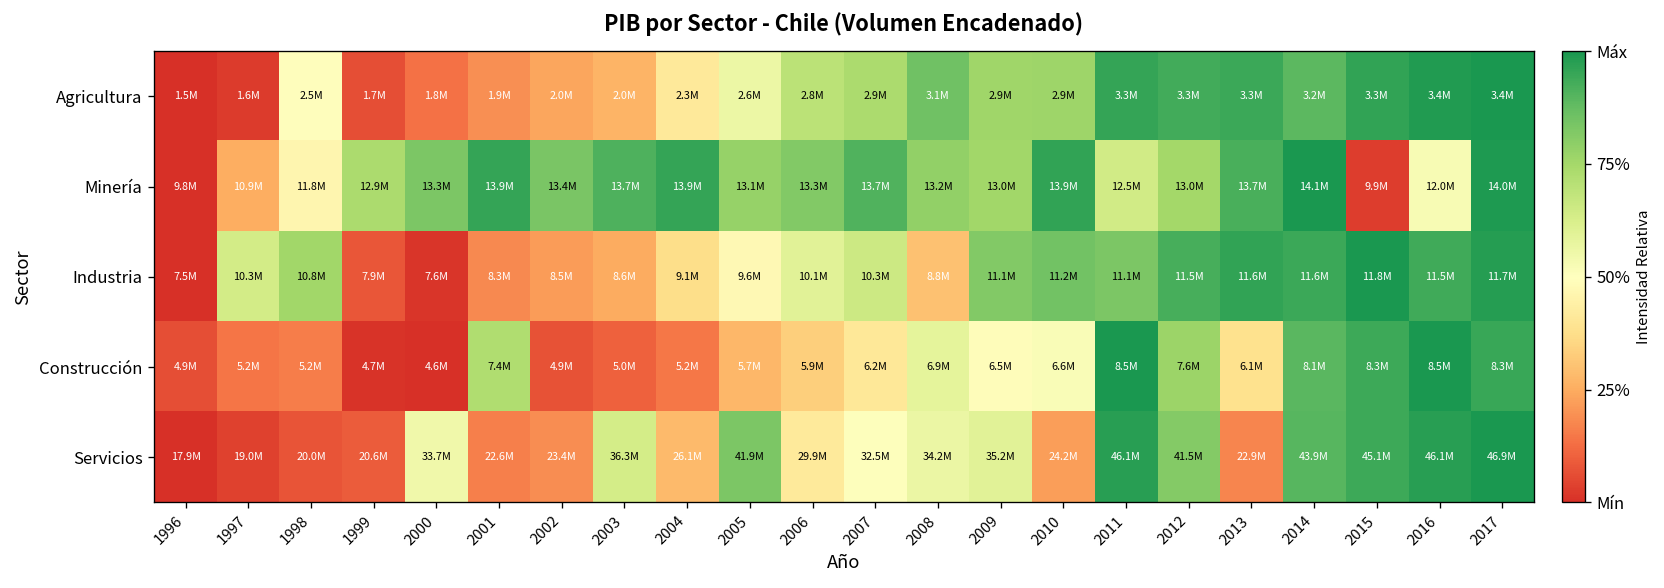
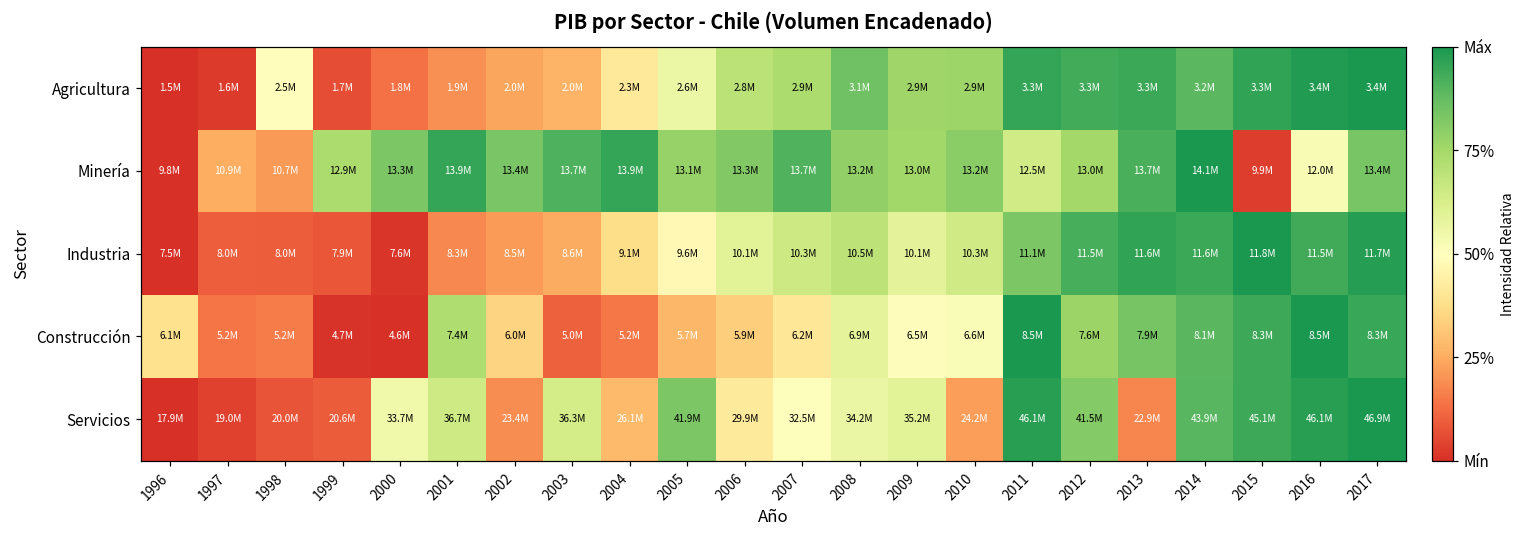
  {
    "Agricultura": {
      "1996": "1.5M",
      "1997": "1.6M",
      "1998": "2.5M",
      "1999": "1.7M",
      "2000": "1.8M",
      "2001": "1.9M",
      "2002": "2.0M",
      "2003": "2.0M",
      "2004": "2.3M",
      "2005": "2.6M",
      "2006": "2.8M",
      "2007": "2.9M",
      "2008": "3.1M",
      "2009": "2.9M",
      "2010": "2.9M",
      "2011": "3.3M",
      "2012": "3.3M",
      "2013": "3.3M",
      "2014": "3.2M",
      "2015": "3.3M",
      "2016": "3.4M",
      "2017": "3.4M"
    },
    "Minería": {
      "1996": "9.8M",
      "1997": "10.9M",
-     "1998": "11.8M",
+     "1998": "10.7M",
      "1999": "12.9M",
      "2000": "13.3M",
      "2001": "13.9M",
      "2002": "13.4M",
      "2003": "13.7M",
      "2004": "13.9M",
      "2005": "13.1M",
      "2006": "13.3M",
      "2007": "13.7M",
      "2008": "13.2M",
      "2009": "13.0M",
-     "2010": "13.9M",
+     "2010": "13.2M",
      "2011": "12.5M",
      "2012": "13.0M",
      "2013": "13.7M",
      "2014": "14.1M",
      "2015": "9.9M",
      "2016": "12.0M",
-     "2017": "14.0M"
+     "2017": "13.4M"
    },
    "Industria": {
      "1996": "7.5M",
-     "1997": "10.3M",
-     "1998": "10.8M",
+     "1997": "8.0M",
+     "1998": "8.0M",
      "1999": "7.9M",
      "2000": "7.6M",
      "2001": "8.3M",
      "2002": "8.5M",
      "2003": "8.6M",
      "2004": "9.1M",
      "2005": "9.6M",
      "2006": "10.1M",
      "2007": "10.3M",
-     "2008": "8.8M",
-     "2009": "11.1M",
-     "2010": "11.2M",
+     "2008": "10.5M",
+     "2009": "10.1M",
+     "2010": "10.3M",
      "2011": "11.1M",
      "2012": "11.5M",
      "2013": "11.6M",
      "2014": "11.6M",
      "2015": "11.8M",
      "2016": "11.5M",
      "2017": "11.7M"
    },
    "Construcción": {
-     "1996": "4.9M",
+     "1996": "6.1M",
      "1997": "5.2M",
      "1998": "5.2M",
      "1999": "4.7M",
      "2000": "4.6M",
      "2001": "7.4M",
-     "2002": "4.9M",
+     "2002": "6.0M",
      "2003": "5.0M",
      "2004": "5.2M",
      "2005": "5.7M",
      "2006": "5.9M",
      "2007": "6.2M",
      "2008": "6.9M",
      "2009": "6.5M",
      "2010": "6.6M",
      "2011": "8.5M",
      "2012": "7.6M",
-     "2013": "6.1M",
+     "2013": "7.9M",
      "2014": "8.1M",
      "2015": "8.3M",
      "2016": "8.5M",
      "2017": "8.3M"
    },
    "Servicios": {
      "1996": "17.9M",
      "1997": "19.0M",
      "1998": "20.0M",
      "1999": "20.6M",
      "2000": "33.7M",
-     "2001": "22.6M",
+     "2001": "36.7M",
      "2002": "23.4M",
      "2003": "36.3M",
      "2004": "26.1M",
      "2005": "41.9M",
      "2006": "29.9M",
      "2007": "32.5M",
      "2008": "34.2M",
      "2009": "35.2M",
      "2010": "24.2M",
      "2011": "46.1M",
      "2012": "41.5M",
      "2013": "22.9M",
      "2014": "43.9M",
      "2015": "45.1M",
      "2016": "46.1M",
      "2017": "46.9M"
    }
  }
